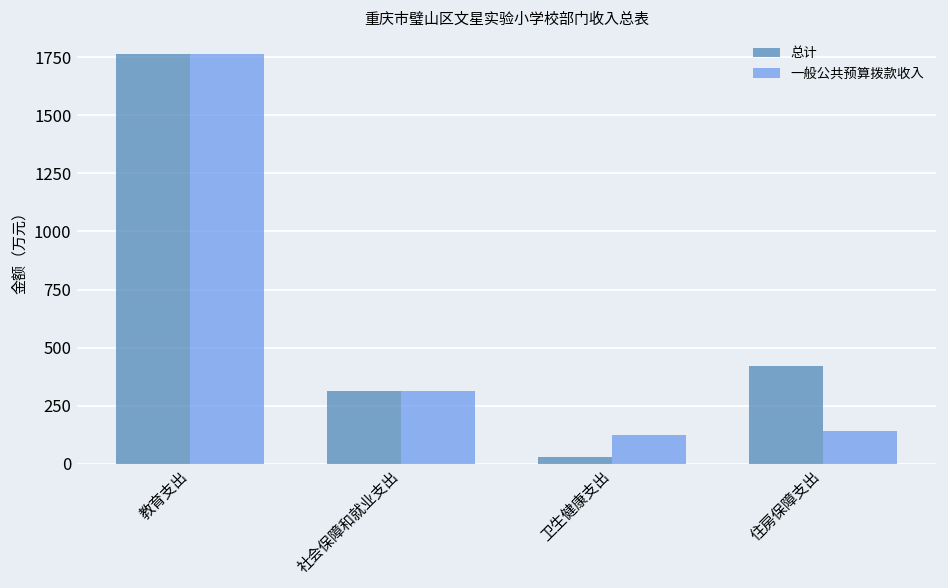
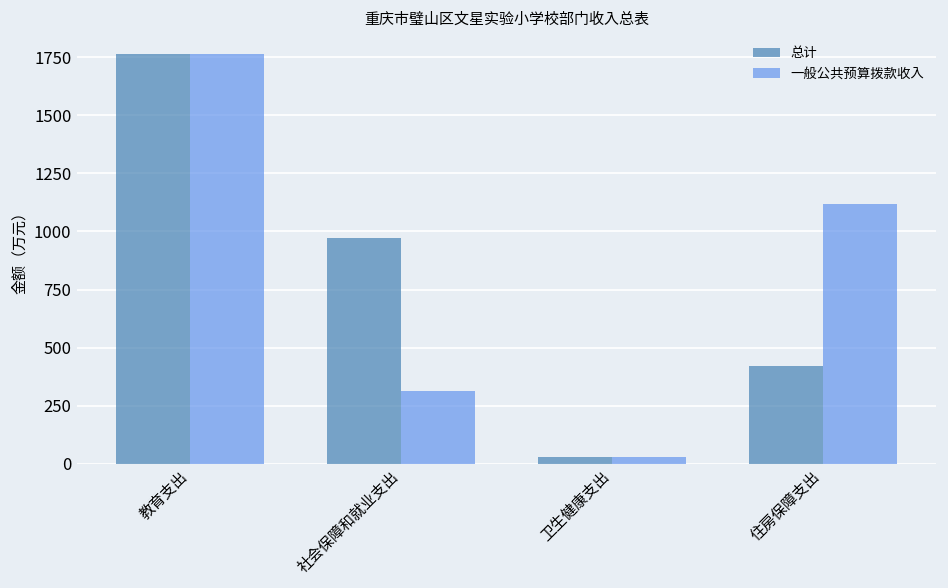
  {
    "总计": {
      "教育支出": 1760,
-     "社会保障和就业支出": 310,
+     "社会保障和就业支出": 970,
      "卫生健康支出": 30,
      "住房保障支出": 420
    },
    "一般公共预算拨款收入": {
      "教育支出": 1760,
      "社会保障和就业支出": 310,
-     "卫生健康支出": 120,
-     "住房保障支出": 140
+     "卫生健康支出": 30,
+     "住房保障支出": 1120
    }
  }
